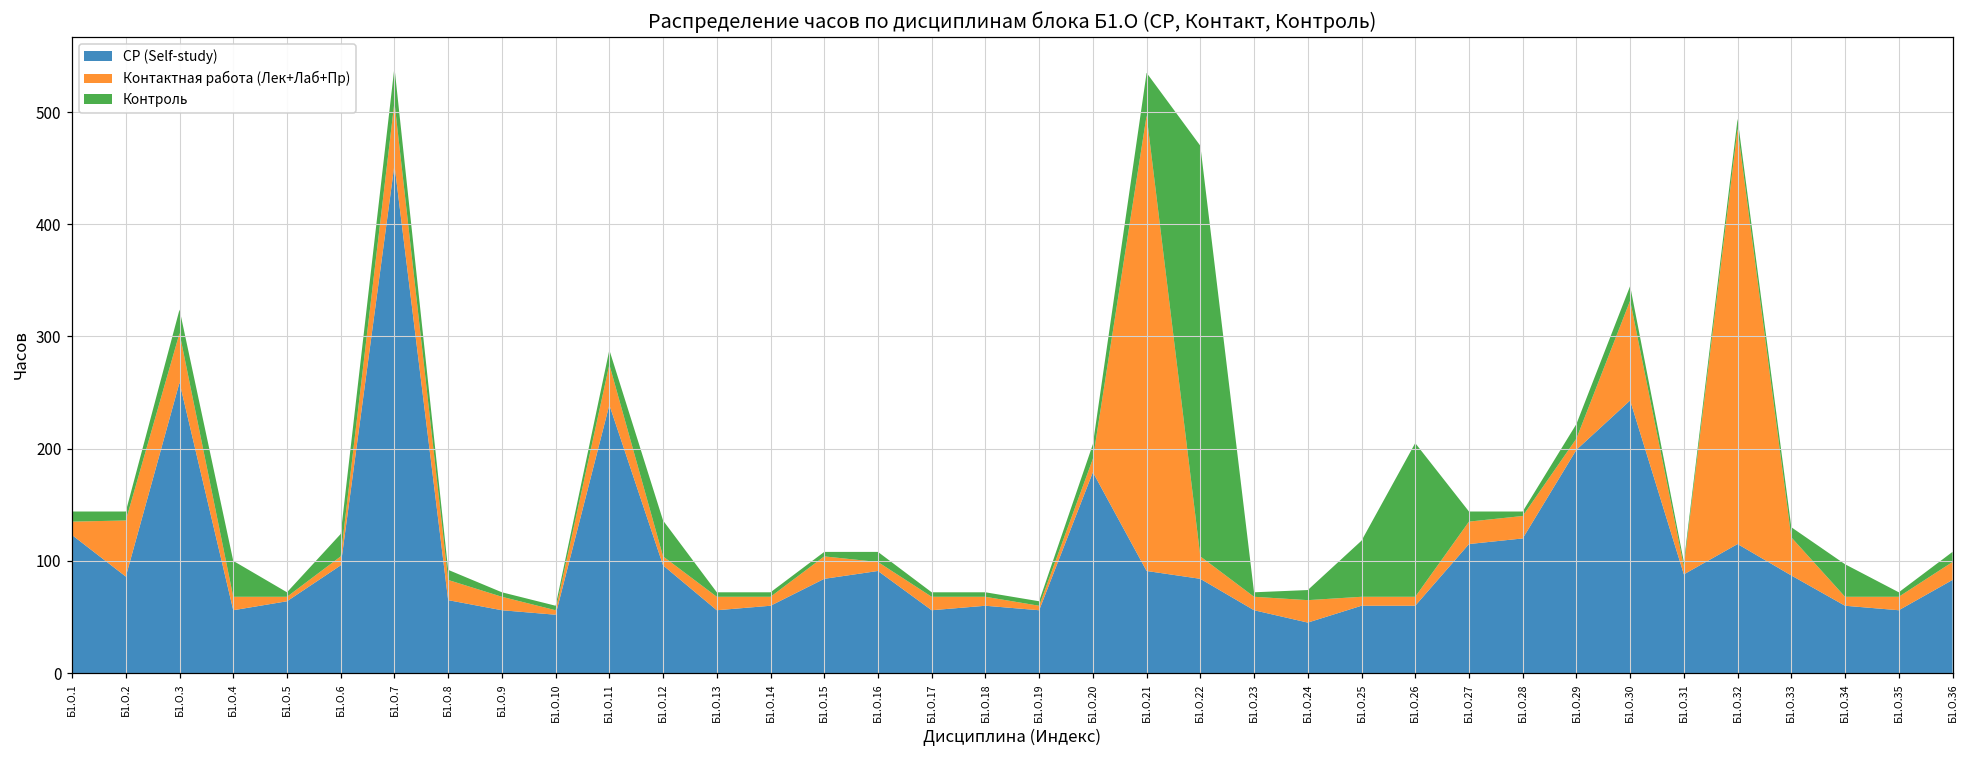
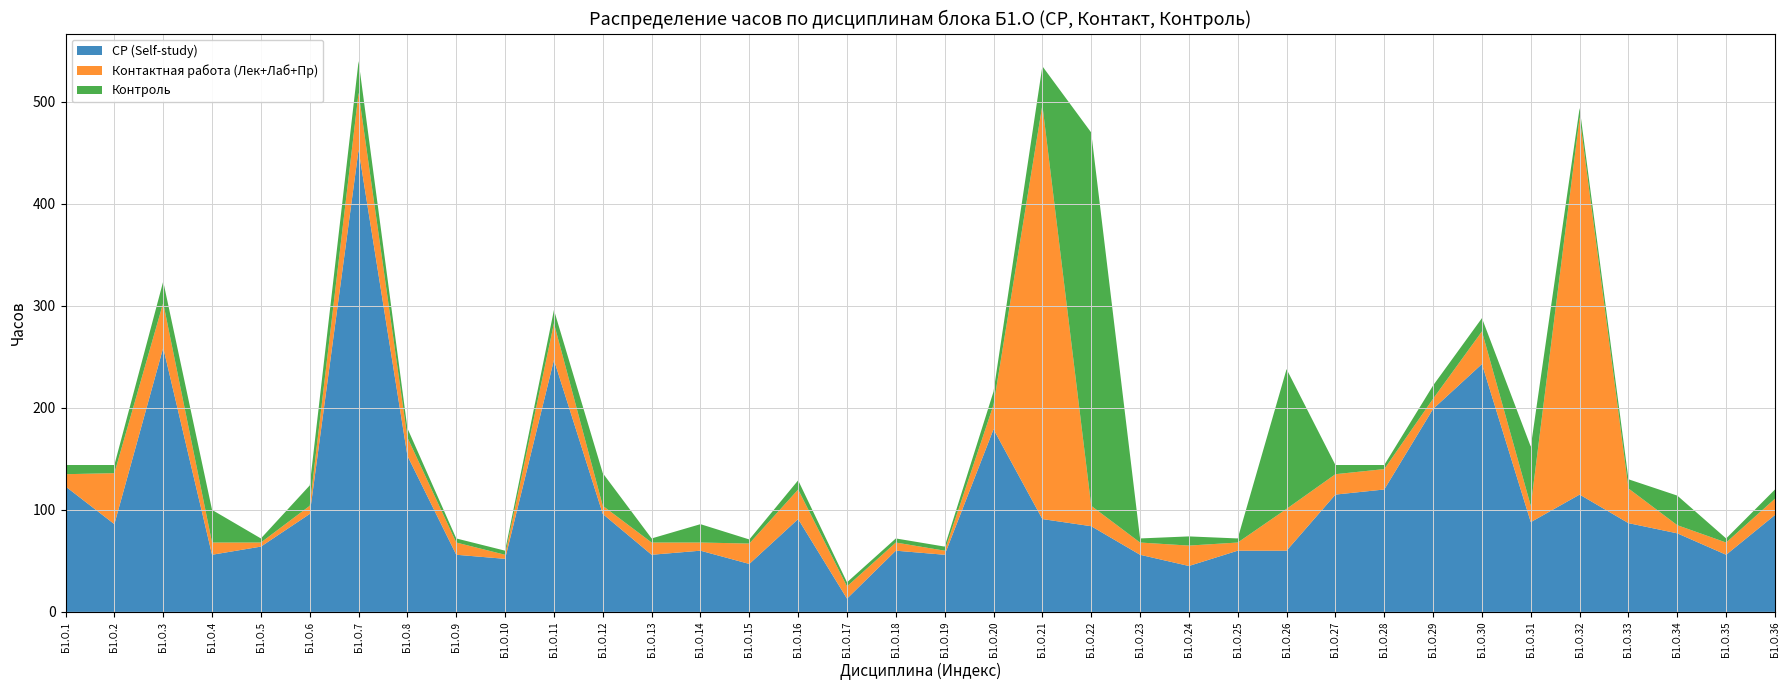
  {
    "СР (Self-study)": {
      "Б1.О.1": 123,
      "Б1.О.2": 86,
      "Б1.О.3": 259,
      "Б1.О.4": 56,
      "Б1.О.5": 64,
      "Б1.О.6": 96,
      "Б1.О.7": 453,
-     "Б1.О.8": 65,
+     "Б1.О.8": 153,
      "Б1.О.9": 56,
      "Б1.О.10": 52,
-     "Б1.О.11": 239,
+     "Б1.О.11": 247,
      "Б1.О.12": 96,
      "Б1.О.13": 56,
      "Б1.О.14": 60,
-     "Б1.О.15": 84,
+     "Б1.О.15": 47,
      "Б1.О.16": 91,
-     "Б1.О.17": 56,
+     "Б1.О.17": 13,
      "Б1.О.18": 60,
      "Б1.О.19": 56,
      "Б1.О.20": 179,
      "Б1.О.21": 91,
      "Б1.О.22": 84,
      "Б1.О.23": 56,
      "Б1.О.24": 45,
      "Б1.О.25": 60,
      "Б1.О.26": 60,
      "Б1.О.27": 115,
      "Б1.О.28": 120,
      "Б1.О.29": 199,
      "Б1.О.30": 243,
      "Б1.О.31": 88,
      "Б1.О.32": 115,
      "Б1.О.33": 87,
-     "Б1.О.34": 60,
+     "Б1.О.34": 77,
      "Б1.О.35": 56,
-     "Б1.О.36": 83
+     "Б1.О.36": 95
    },
    "Контактная работа (Лек+Лаб+Пр)": {
      "Б1.О.1": 12,
      "Б1.О.2": 50,
      "Б1.О.3": 44,
      "Б1.О.4": 12,
      "Б1.О.5": 4,
      "Б1.О.6": 8,
      "Б1.О.7": 56,
      "Б1.О.8": 18,
      "Б1.О.9": 12,
      "Б1.О.10": 4,
      "Б1.О.11": 36,
      "Б1.О.12": 8,
      "Б1.О.13": 12,
      "Б1.О.14": 8,
      "Б1.О.15": 20,
-     "Б1.О.16": 8,
+     "Б1.О.16": 29,
      "Б1.О.17": 12,
      "Б1.О.18": 8,
      "Б1.О.19": 4,
-     "Б1.О.20": 12,
+     "Б1.О.20": 24,
      "Б1.О.21": 406,
      "Б1.О.22": 20,
      "Б1.О.23": 12,
      "Б1.О.24": 20,
      "Б1.О.25": 8,
-     "Б1.О.26": 8,
+     "Б1.О.26": 41,
      "Б1.О.27": 20,
      "Б1.О.28": 20,
      "Б1.О.29": 10,
-     "Б1.О.30": 89,
-     "Б1.О.31": 7,
+     "Б1.О.30": 32,
+     "Б1.О.31": 16,
      "Б1.О.32": 370,
      "Б1.О.33": 34,
      "Б1.О.34": 8,
      "Б1.О.35": 12,
      "Б1.О.36": 16
    },
    "Контроль": {
      "Б1.О.1": 9,
      "Б1.О.2": 8,
      "Б1.О.3": 21,
      "Б1.О.4": 32,
      "Б1.О.5": 4,
      "Б1.О.6": 20,
      "Б1.О.7": 31,
      "Б1.О.8": 9,
      "Б1.О.9": 4,
      "Б1.О.10": 4,
      "Б1.О.11": 13,
      "Б1.О.12": 32,
      "Б1.О.13": 4,
-     "Б1.О.14": 4,
+     "Б1.О.14": 18,
      "Б1.О.15": 4,
      "Б1.О.16": 9,
      "Б1.О.17": 4,
      "Б1.О.18": 4,
      "Б1.О.19": 4,
      "Б1.О.20": 13,
      "Б1.О.21": 38,
      "Б1.О.22": 366,
      "Б1.О.23": 4,
      "Б1.О.24": 9,
-     "Б1.О.25": 50,
+     "Б1.О.25": 4,
      "Б1.О.26": 137,
      "Б1.О.27": 9,
      "Б1.О.28": 4,
      "Б1.О.29": 13,
      "Б1.О.30": 13,
-     "Б1.О.31": 4,
+     "Б1.О.31": 58,
      "Б1.О.32": 9,
      "Б1.О.33": 9,
      "Б1.О.34": 29,
      "Б1.О.35": 4,
      "Б1.О.36": 9
    }
  }
